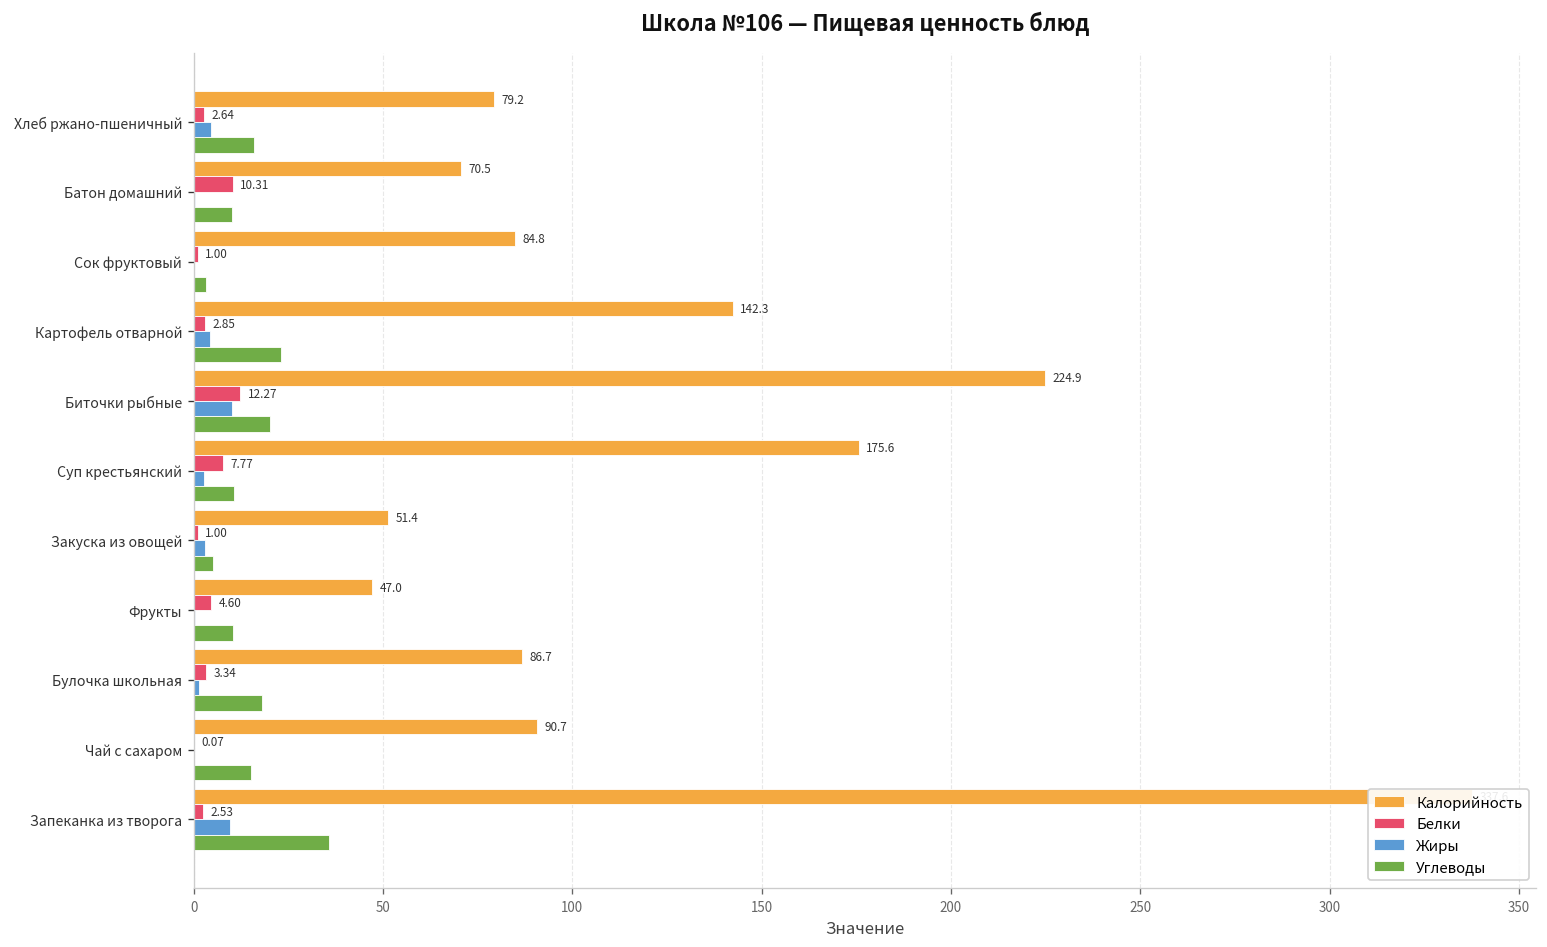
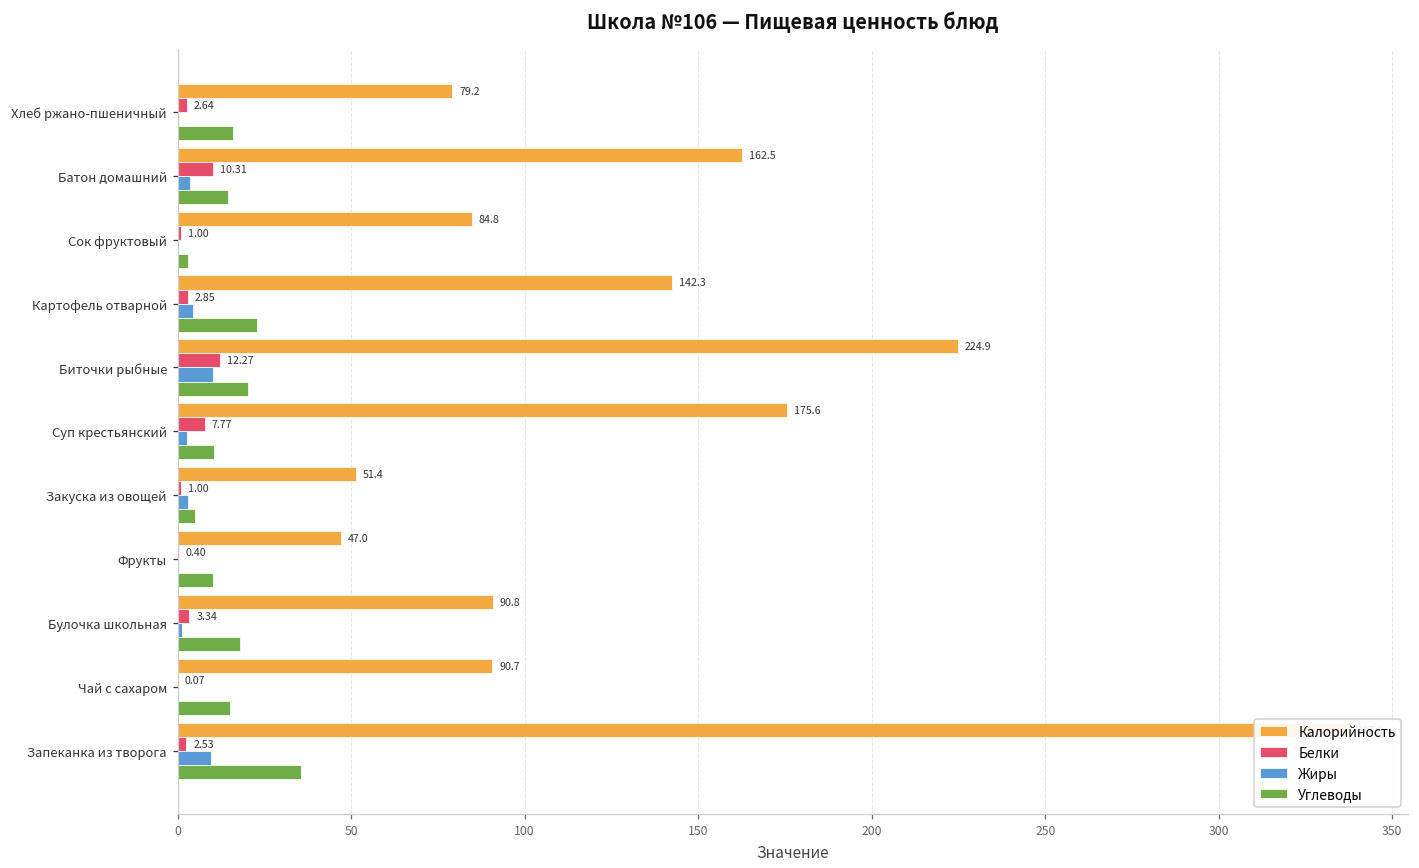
  {
    "Калорийность": {
      "Хлеб ржано-пшеничный": 79.2,
-     "Батон домашний": 70.5,
+     "Батон домашний": 162.5,
      "Сок фруктовый": 84.8,
      "Картофель отварной": 142.3,
      "Биточки рыбные": 224.9,
      "Суп крестьянский": 175.6,
      "Закуска из овощей": 51.4,
      "Фрукты": 47.0,
-     "Булочка школьная": 86.7,
+     "Булочка школьная": 90.8,
      "Чай с сахаром": 90.7
    },
    "Белки": {
      "Хлеб ржано-пшеничный": 2.64,
      "Батон домашний": 10.31,
      "Сок фруктовый": 1.00,
      "Картофель отварной": 2.85,
      "Биточки рыбные": 12.27,
      "Суп крестьянский": 7.77,
      "Закуска из овощей": 1.00,
-     "Фрукты": 4.60,
+     "Фрукты": 0.40,
      "Булочка школьная": 3.34,
      "Чай с сахаром": 0.07,
      "Запеканка из творога": 2.53
    },
    "Жиры": {
-     "Хлеб ржано-пшеничный": 5,
-     "Батон домашний": 0,
+     "Хлеб ржано-пшеничный": 0,
+     "Батон домашний": 4,
      "Сок фруктовый": 0,
      "Картофель отварной": 4,
      "Биточки рыбные": 10,
      "Суп крестьянский": 3,
      "Закуска из овощей": 3,
      "Булочка школьная": 1,
      "Запеканка из творога": 10
    },
    "Углеводы": {
      "Хлеб ржано-пшеничный": 16,
-     "Батон домашний": 10,
+     "Батон домашний": 14,
      "Сок фруктовый": 3,
      "Картофель отварной": 23,
      "Биточки рыбные": 20,
      "Суп крестьянский": 11,
      "Закуска из овощей": 5,
      "Фрукты": 10,
      "Булочка школьная": 18,
      "Чай с сахаром": 15,
      "Запеканка из творога": 36
    }
  }
